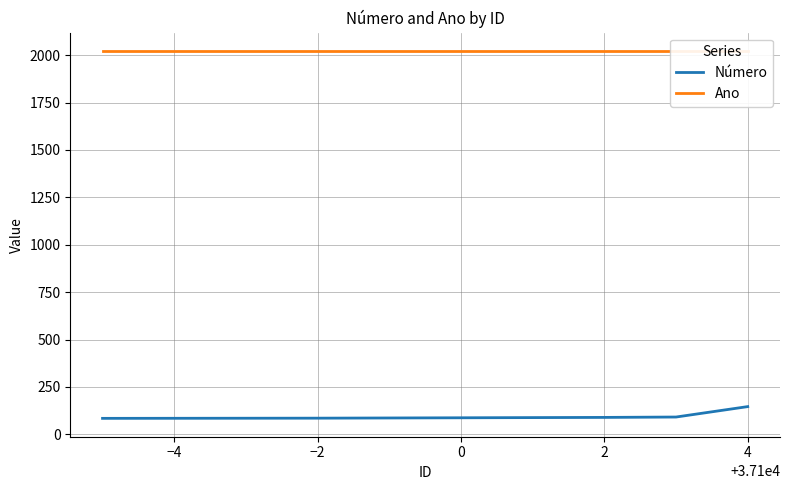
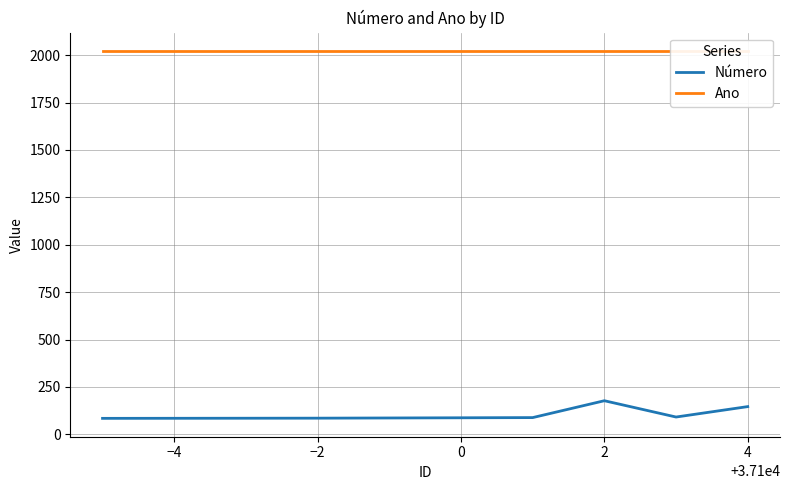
  {
    "Número": {
      "−2": 90,
      "0": 90,
-     "2": 90,
+     "2": 180,
      "4": 150
    },
    "Ano": {
      "−2": 2020,
      "0": 2020,
      "2": 2020
    }
  }
